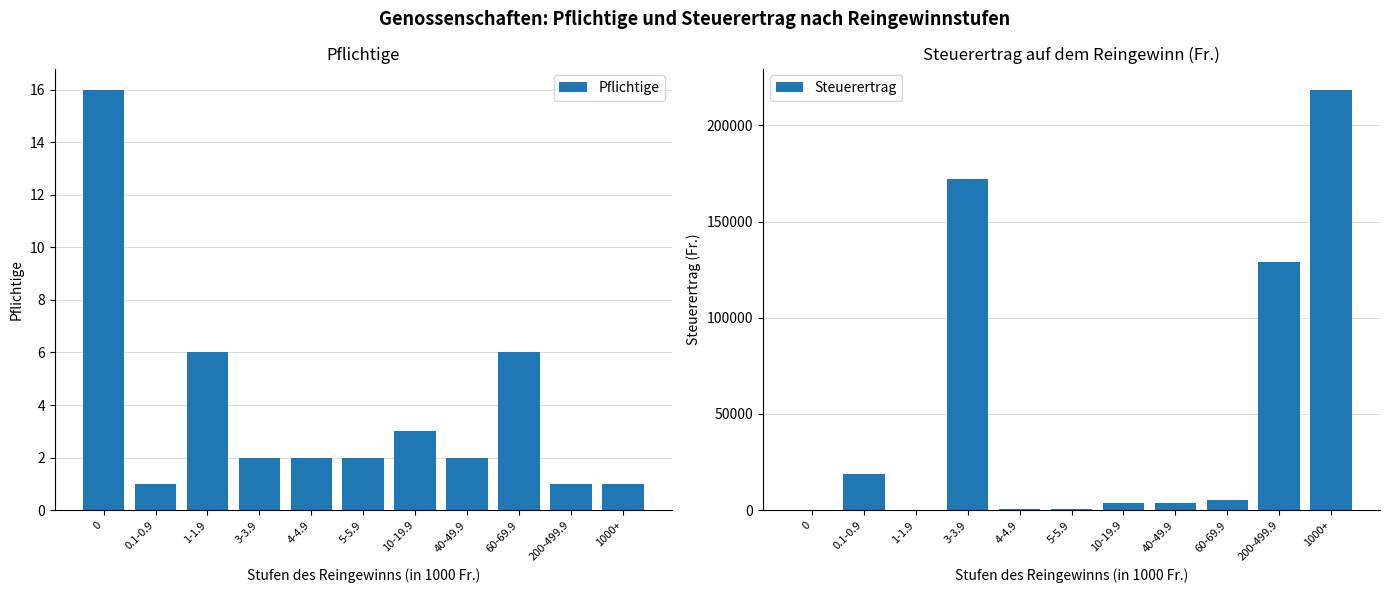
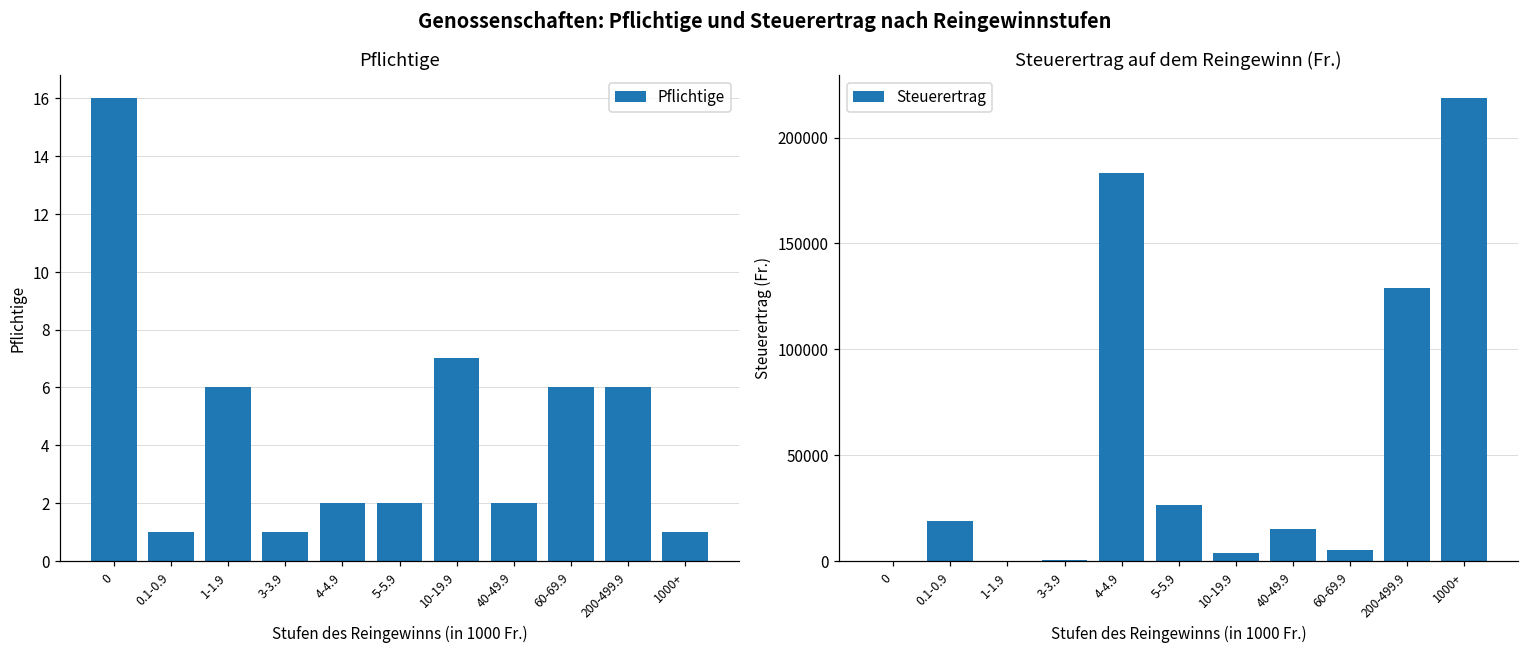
  {
    "Pflichtige": {
      "0": 16,
      "0.1-0.9": 1,
      "1-1.9": 6,
-     "3-3.9": 2,
+     "3-3.9": 1,
      "4-4.9": 2,
      "5-5.9": 2,
-     "10-19.9": 3,
+     "10-19.9": 7,
      "40-49.9": 2,
      "60-69.9": 6,
-     "200-499.9": 1,
+     "200-499.9": 6,
      "1000+": 1
    },
    "Steuerertrag auf dem Reingewinn (Fr.)": {
      "0": 0,
      "0.1-0.9": 19000,
-     "3-3.9": 172000,
-     "4-4.9": 0,
-     "5-5.9": 1000,
+     "3-3.9": 1000,
+     "4-4.9": 183000,
+     "5-5.9": 26000,
      "10-19.9": 4000,
-     "40-49.9": 4000,
+     "40-49.9": 15000,
      "60-69.9": 5000,
      "200-499.9": 129000,
      "1000+": 219000
    }
  }
